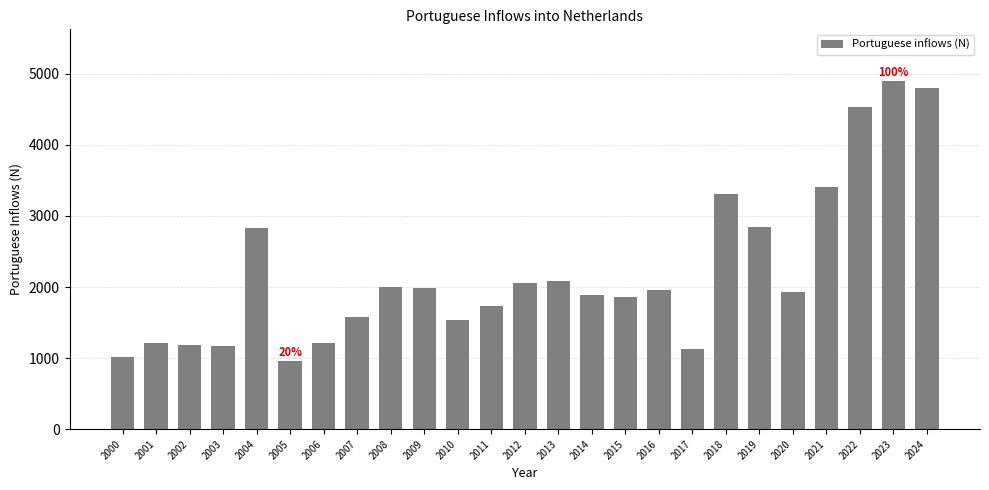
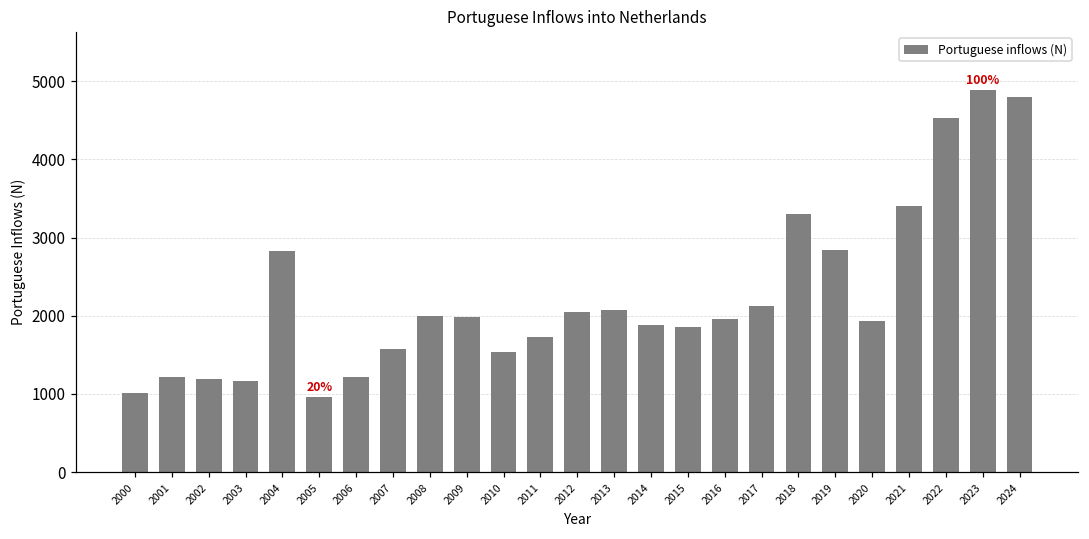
  {
    "2000": 1000,
    "2001": 1200,
    "2002": 1200,
    "2003": 1200,
    "2004": 2800,
    "2006": 1200,
    "2007": 1600,
    "2008": 2000,
    "2009": 2000,
    "2010": 1500,
    "2011": 1700,
    "2012": 2100,
    "2013": 2100,
    "2014": 1900,
    "2015": 1900,
    "2016": 2000,
-   "2017": 1100,
+   "2017": 2100,
    "2018": 3300,
    "2019": 2800,
    "2020": 1900,
    "2021": 3400,
    "2022": 4500,
    "2024": 4800
  }
